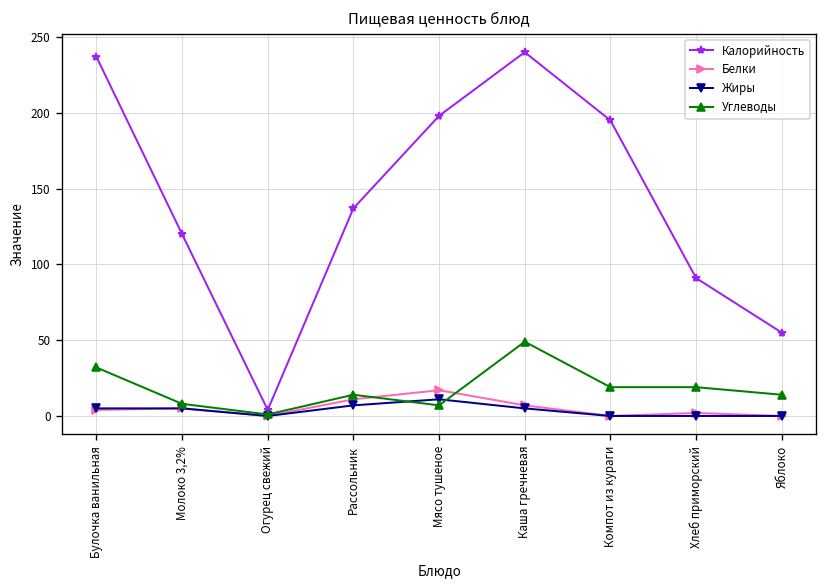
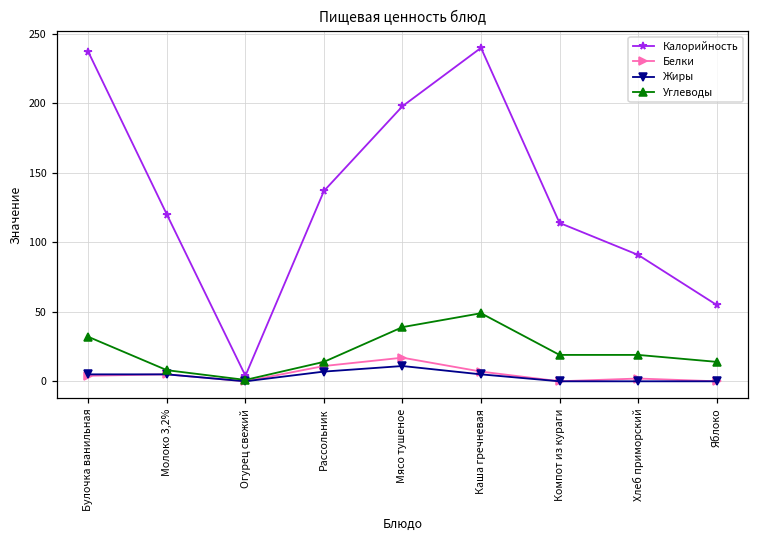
  {
    "Калорийность": {
      "Булочка ванильная": 237,
      "Молоко 3,2%": 120,
      "Огурец свежий": 4,
      "Рассольник": 137,
      "Мясо тушеное": 198,
      "Каша гречневая": 240,
-     "Компот из кураги": 195,
+     "Компот из кураги": 114,
      "Хлеб приморский": 91,
      "Яблоко": 55
    },
    "Белки": {
      "Рассольник": 11,
      "Мясо тушеное": 17
    },
    "Жиры": {
      "Рассольник": 7,
      "Мясо тушеное": 11
    },
    "Углеводы": {
      "Булочка ванильная": 32,
      "Молоко 3,2%": 8,
      "Рассольник": 14,
-     "Мясо тушеное": 7,
+     "Мясо тушеное": 39,
      "Каша гречневая": 49,
      "Компот из кураги": 19,
      "Хлеб приморский": 19,
      "Яблоко": 14
    }
  }
